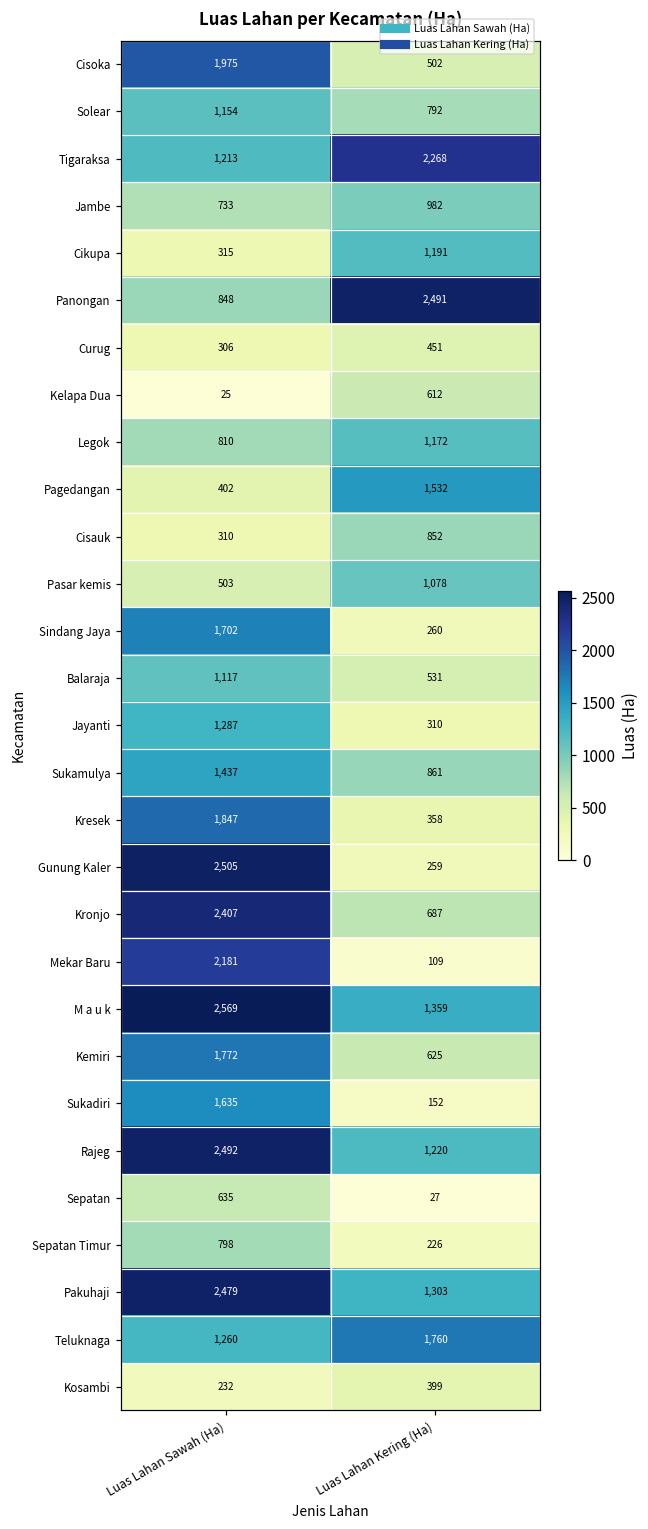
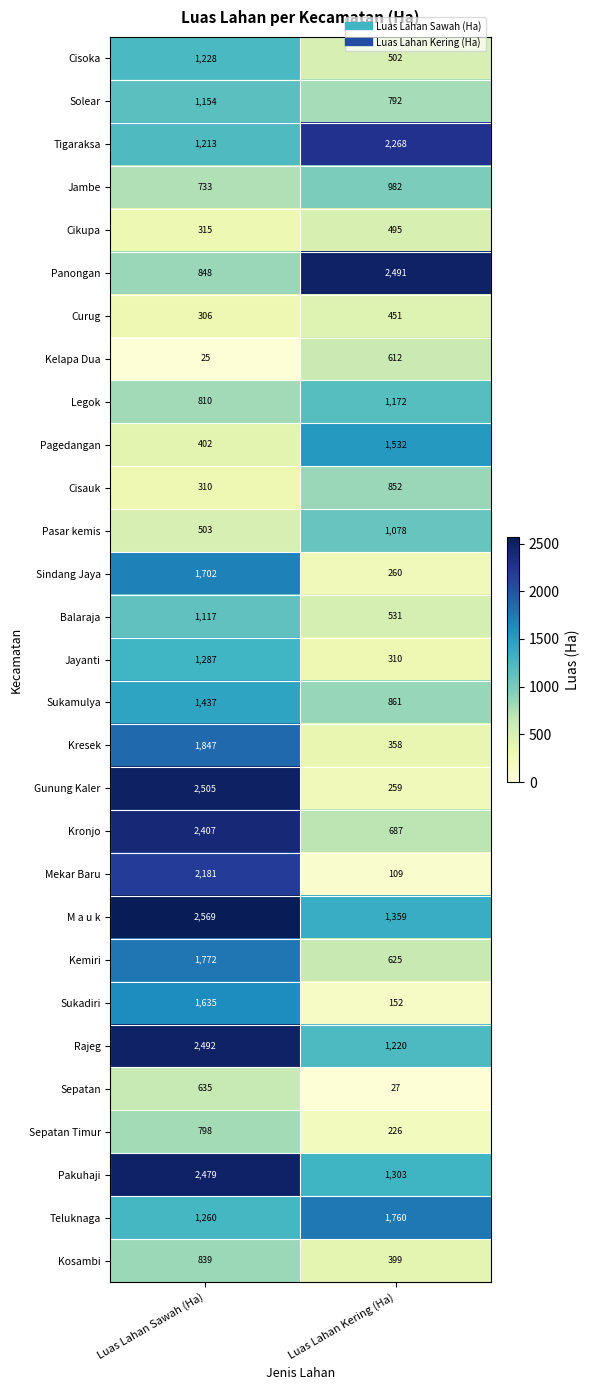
  {
    "Cisoka": {
-     "Luas Lahan Sawah (Ha)": "1,975",
+     "Luas Lahan Sawah (Ha)": "1,228",
      "Luas Lahan Kering (Ha)": "502"
    },
    "Solear": {
      "Luas Lahan Sawah (Ha)": "1,154",
      "Luas Lahan Kering (Ha)": "792"
    },
    "Tigaraksa": {
      "Luas Lahan Sawah (Ha)": "1,213",
      "Luas Lahan Kering (Ha)": "2,268"
    },
    "Jambe": {
      "Luas Lahan Sawah (Ha)": "733",
      "Luas Lahan Kering (Ha)": "982"
    },
    "Cikupa": {
      "Luas Lahan Sawah (Ha)": "315",
-     "Luas Lahan Kering (Ha)": "1,191"
+     "Luas Lahan Kering (Ha)": "495"
    },
    "Panongan": {
      "Luas Lahan Sawah (Ha)": "848",
      "Luas Lahan Kering (Ha)": "2,491"
    },
    "Curug": {
      "Luas Lahan Sawah (Ha)": "306",
      "Luas Lahan Kering (Ha)": "451"
    },
    "Kelapa Dua": {
      "Luas Lahan Sawah (Ha)": "25",
      "Luas Lahan Kering (Ha)": "612"
    },
    "Legok": {
      "Luas Lahan Sawah (Ha)": "810",
      "Luas Lahan Kering (Ha)": "1,172"
    },
    "Pagedangan": {
      "Luas Lahan Sawah (Ha)": "402",
      "Luas Lahan Kering (Ha)": "1,532"
    },
    "Cisauk": {
      "Luas Lahan Sawah (Ha)": "310",
      "Luas Lahan Kering (Ha)": "852"
    },
    "Pasar kemis": {
      "Luas Lahan Sawah (Ha)": "503",
      "Luas Lahan Kering (Ha)": "1,078"
    },
    "Sindang Jaya": {
      "Luas Lahan Sawah (Ha)": "1,702",
      "Luas Lahan Kering (Ha)": "260"
    },
    "Balaraja": {
      "Luas Lahan Sawah (Ha)": "1,117",
      "Luas Lahan Kering (Ha)": "531"
    },
    "Jayanti": {
      "Luas Lahan Sawah (Ha)": "1,287",
      "Luas Lahan Kering (Ha)": "310"
    },
    "Sukamulya": {
      "Luas Lahan Sawah (Ha)": "1,437",
      "Luas Lahan Kering (Ha)": "861"
    },
    "Kresek": {
      "Luas Lahan Sawah (Ha)": "1,847",
      "Luas Lahan Kering (Ha)": "358"
    },
    "Gunung Kaler": {
      "Luas Lahan Sawah (Ha)": "2,505",
      "Luas Lahan Kering (Ha)": "259"
    },
    "Kronjo": {
      "Luas Lahan Sawah (Ha)": "2,407",
      "Luas Lahan Kering (Ha)": "687"
    },
    "Mekar Baru": {
      "Luas Lahan Sawah (Ha)": "2,181",
      "Luas Lahan Kering (Ha)": "109"
    },
    "M a u k": {
      "Luas Lahan Sawah (Ha)": "2,569",
      "Luas Lahan Kering (Ha)": "1,359"
    },
    "Kemiri": {
      "Luas Lahan Sawah (Ha)": "1,772",
      "Luas Lahan Kering (Ha)": "625"
    },
    "Sukadiri": {
      "Luas Lahan Sawah (Ha)": "1,635",
      "Luas Lahan Kering (Ha)": "152"
    },
    "Rajeg": {
      "Luas Lahan Sawah (Ha)": "2,492",
      "Luas Lahan Kering (Ha)": "1,220"
    },
    "Sepatan": {
      "Luas Lahan Sawah (Ha)": "635",
      "Luas Lahan Kering (Ha)": "27"
    },
    "Sepatan Timur": {
      "Luas Lahan Sawah (Ha)": "798",
      "Luas Lahan Kering (Ha)": "226"
    },
    "Pakuhaji": {
      "Luas Lahan Sawah (Ha)": "2,479",
      "Luas Lahan Kering (Ha)": "1,303"
    },
    "Teluknaga": {
      "Luas Lahan Sawah (Ha)": "1,260",
      "Luas Lahan Kering (Ha)": "1,760"
    },
    "Kosambi": {
-     "Luas Lahan Sawah (Ha)": "232",
+     "Luas Lahan Sawah (Ha)": "839",
      "Luas Lahan Kering (Ha)": "399"
    }
  }
